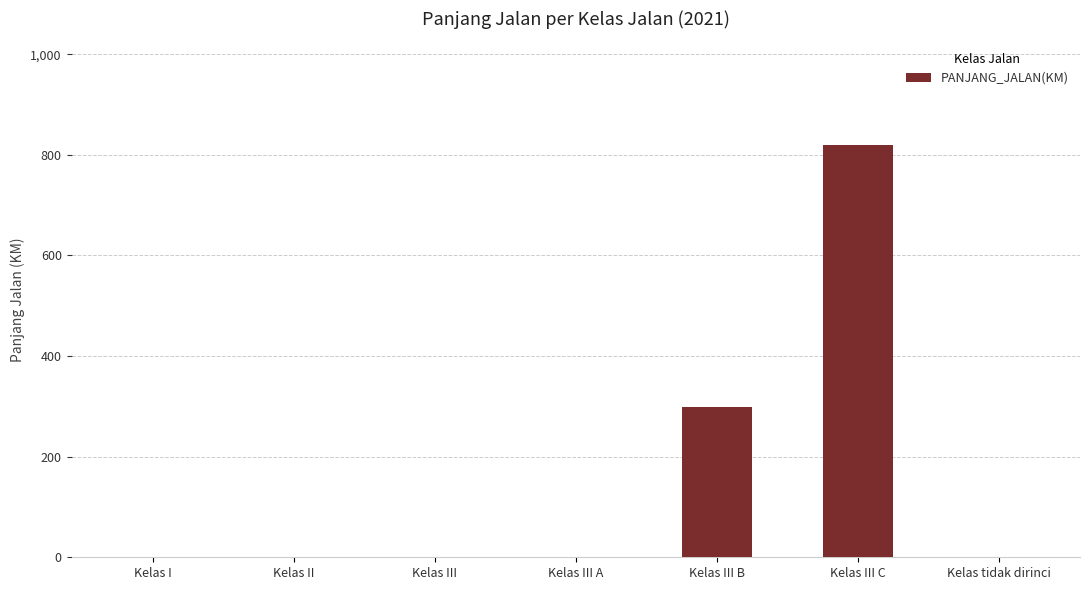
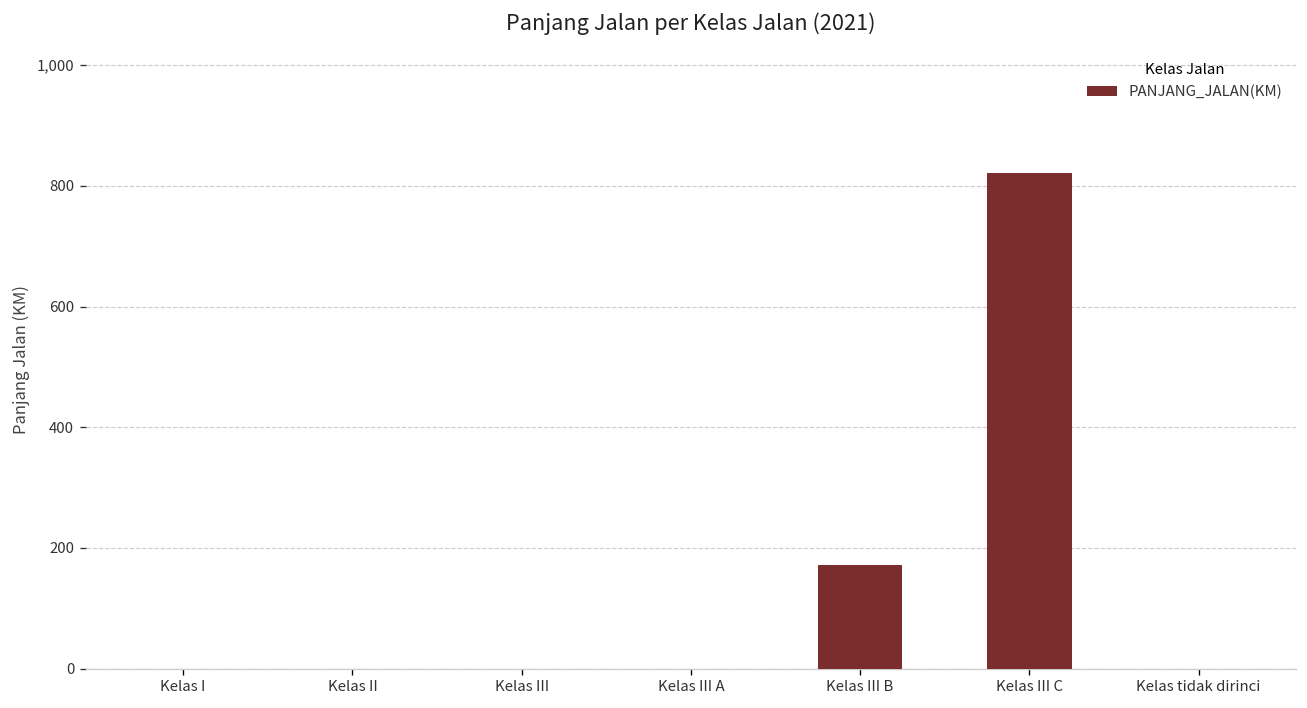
  {
    "Kelas I": 0,
    "Kelas II": 0,
    "Kelas III": 0,
    "Kelas III A": 0,
-   "Kelas III B": 300,
+   "Kelas III B": 170,
    "Kelas III C": 820,
    "Kelas tidak dirinci": 0
  }
